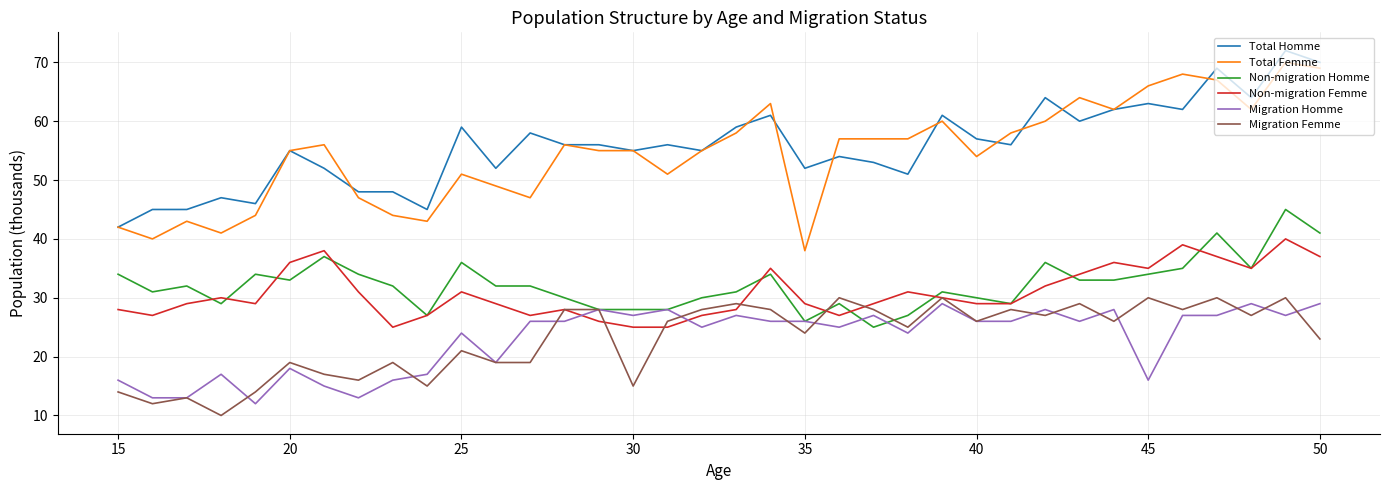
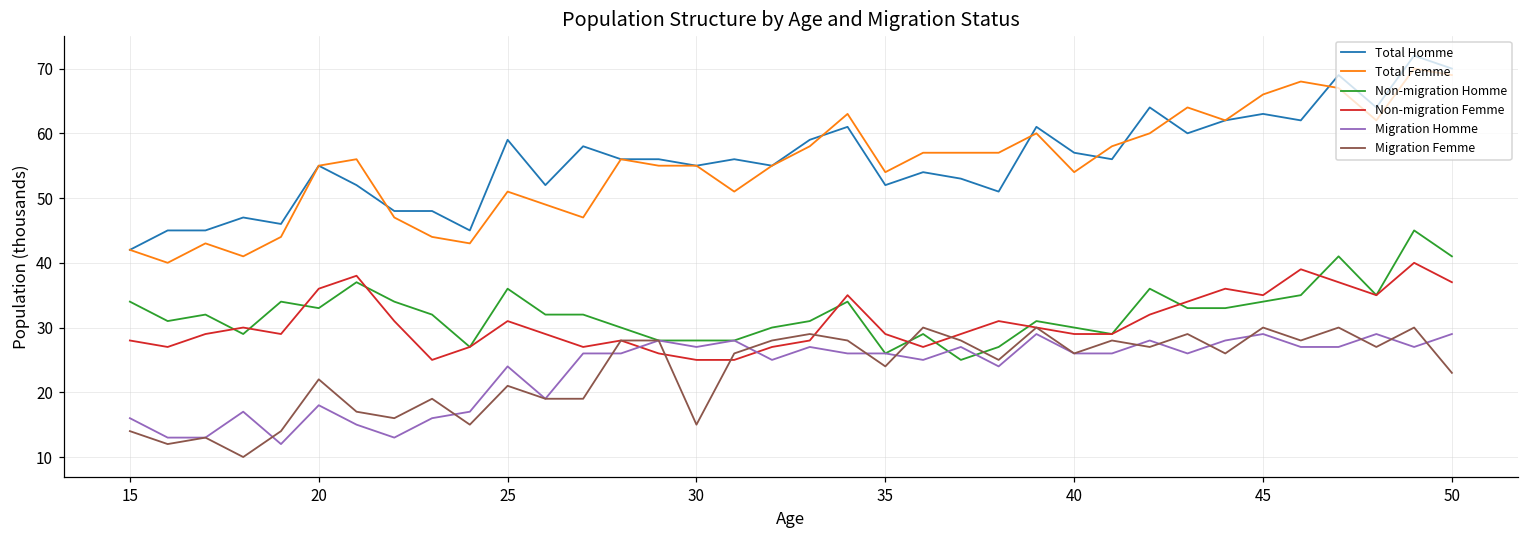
  {
    "Total Homme": {
      "25": 59,
      "35": 52,
      "40": 57,
      "45": 63
    },
    "Total Femme": {
      "25": 51,
-     "35": 38,
+     "35": 54,
      "40": 54,
      "45": 66
    },
    "Non-migration Homme": {
      "15": 34,
      "20": 33,
      "25": 36,
      "30": 28,
      "40": 30,
      "45": 34,
      "50": 41
    },
    "Non-migration Femme": {
      "15": 28,
      "20": 36,
      "25": 31,
      "30": 25,
      "35": 29,
      "40": 29,
      "45": 35,
      "50": 37
    },
    "Migration Homme": {
      "15": 16,
      "20": 18,
      "25": 24,
      "30": 27,
-     "45": 16,
+     "45": 29,
      "50": 29
    },
    "Migration Femme": {
      "15": 14,
-     "20": 19,
+     "20": 22,
      "25": 21,
      "30": 15,
      "35": 24,
      "45": 30,
      "50": 23
    }
  }
